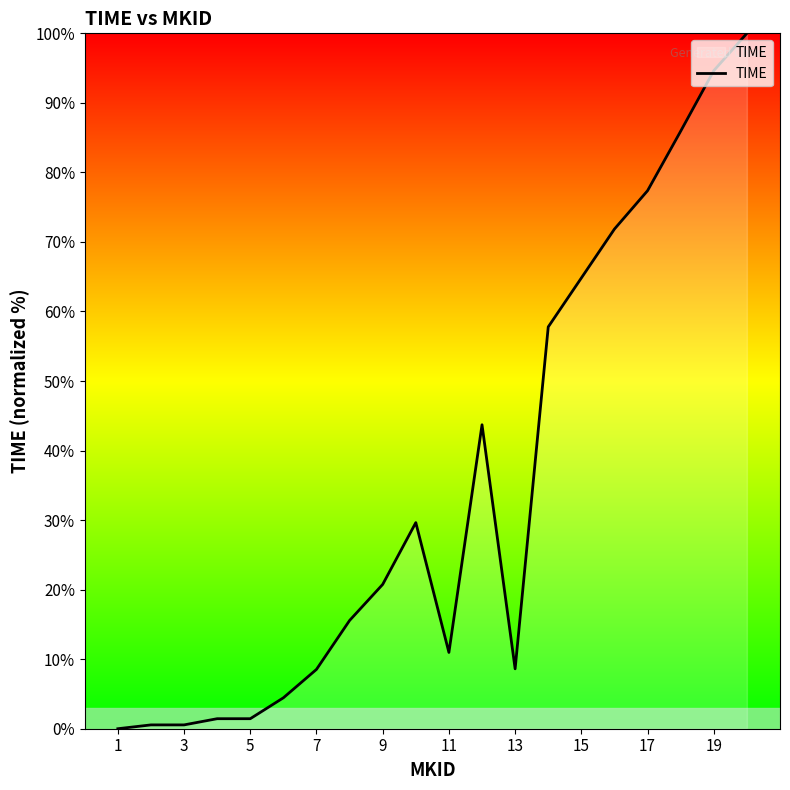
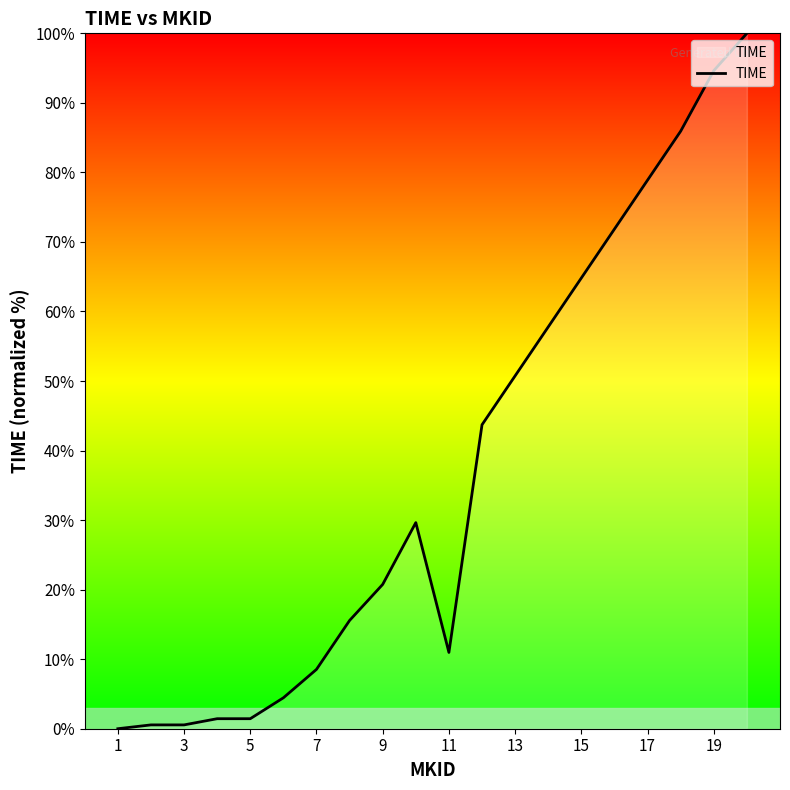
  {
    "7": "9%",
    "9": "21%",
    "11": "11%",
-   "13": "9%",
+   "13": "51%",
    "15": "65%",
-   "17": "77%"
+   "17": "79%"
  }
